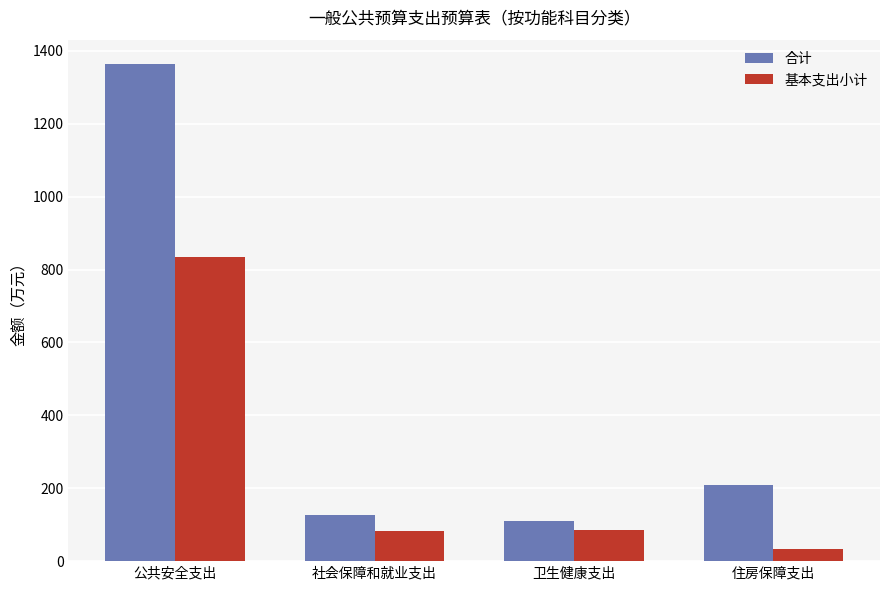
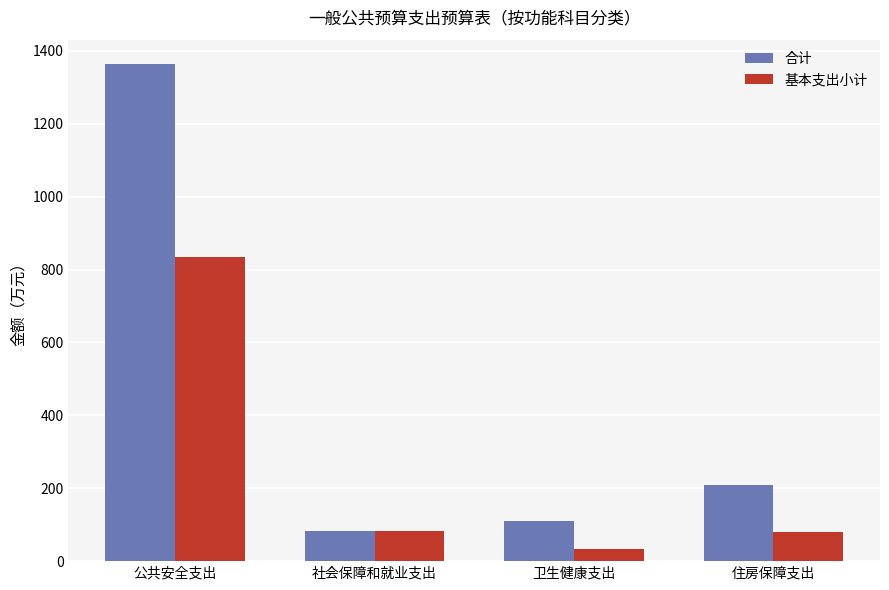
  {
    "合计": {
      "公共安全支出": 1360,
-     "社会保障和就业支出": 130,
+     "社会保障和就业支出": 80,
      "卫生健康支出": 110,
      "住房保障支出": 210
    },
    "基本支出小计": {
      "公共安全支出": 840,
      "社会保障和就业支出": 80,
-     "卫生健康支出": 80,
-     "住房保障支出": 30
+     "卫生健康支出": 30,
+     "住房保障支出": 80
    }
  }
